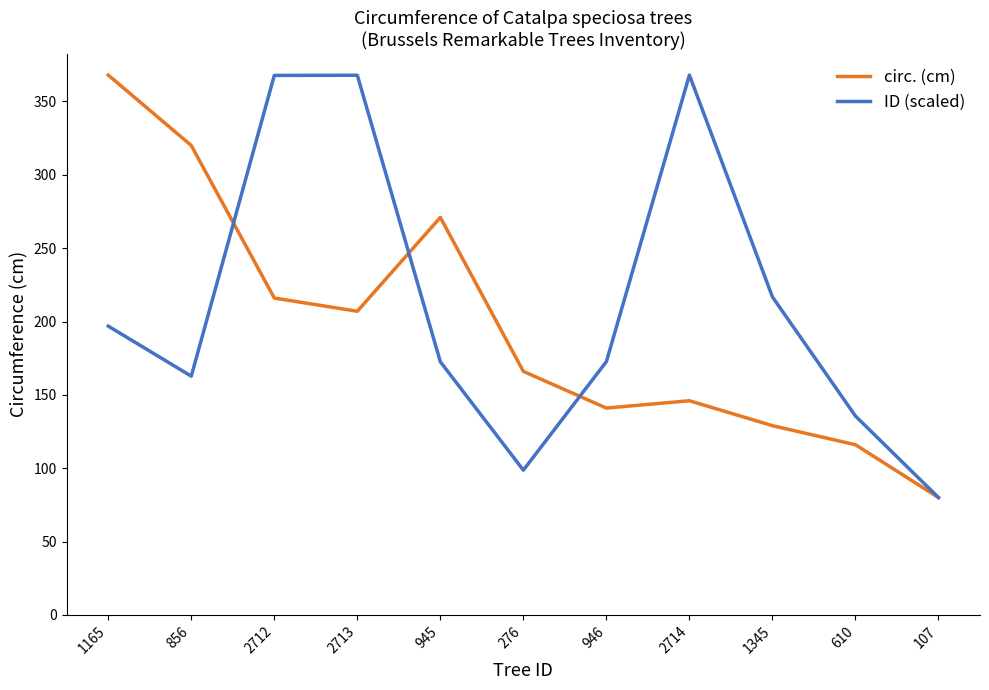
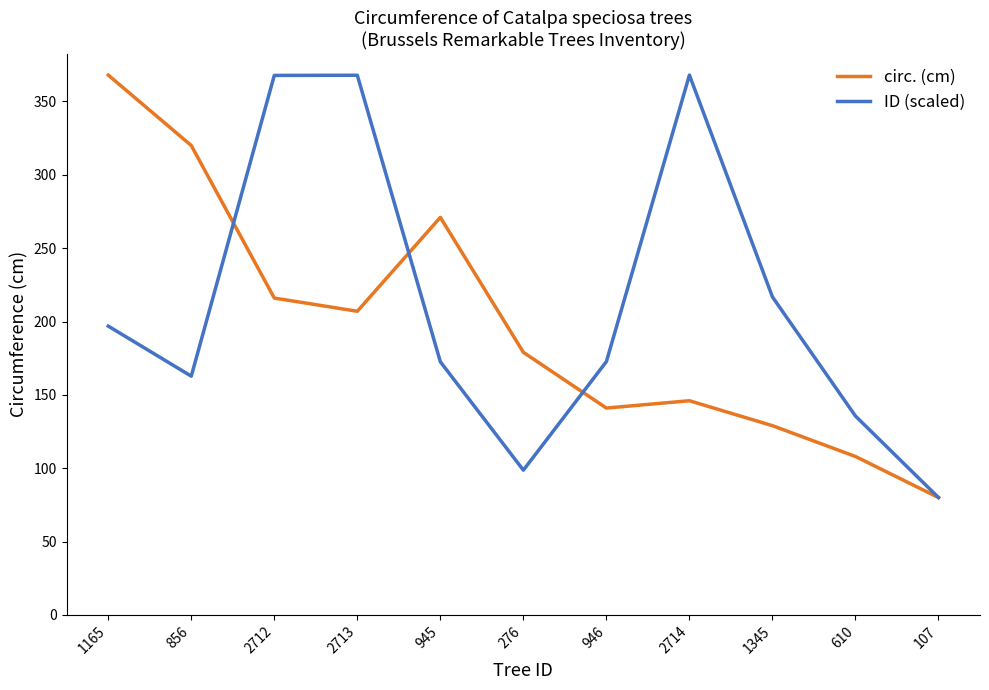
  {
    "circ. (cm)": {
      "1165": 368,
      "856": 320,
      "2712": 216,
      "2713": 207,
      "945": 271,
-     "276": 166,
+     "276": 179,
      "946": 141,
      "2714": 146,
      "1345": 129,
-     "610": 116
+     "610": 108
    },
    "ID (scaled)": {
      "1165": 197,
      "856": 163,
      "2712": 368,
      "2713": 368,
      "945": 173,
      "276": 99,
      "946": 173,
      "2714": 368,
      "1345": 217,
      "610": 136
    }
  }
